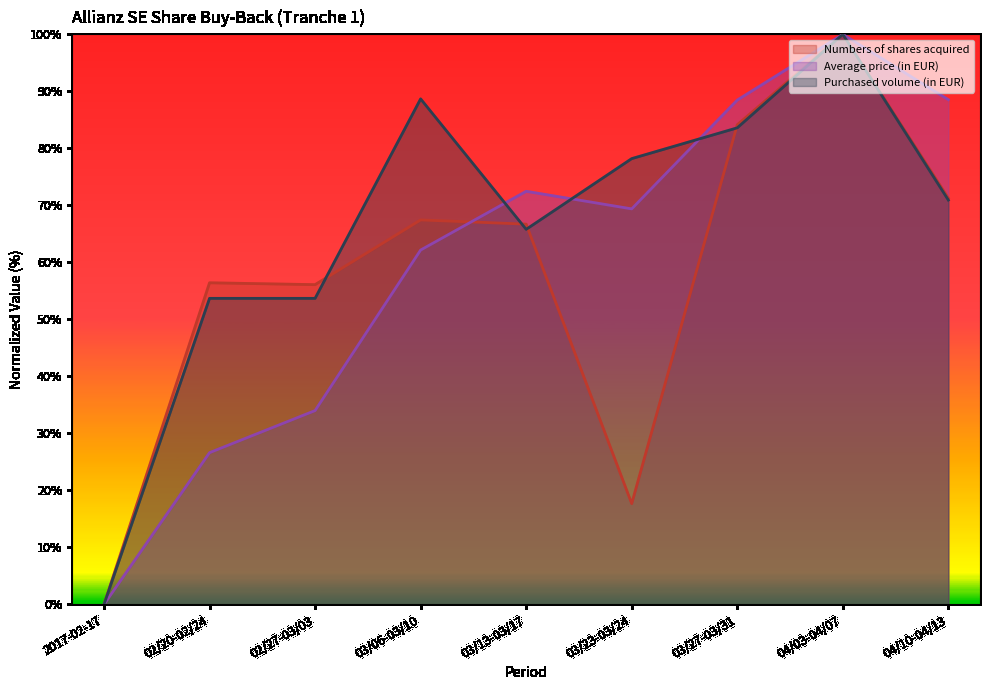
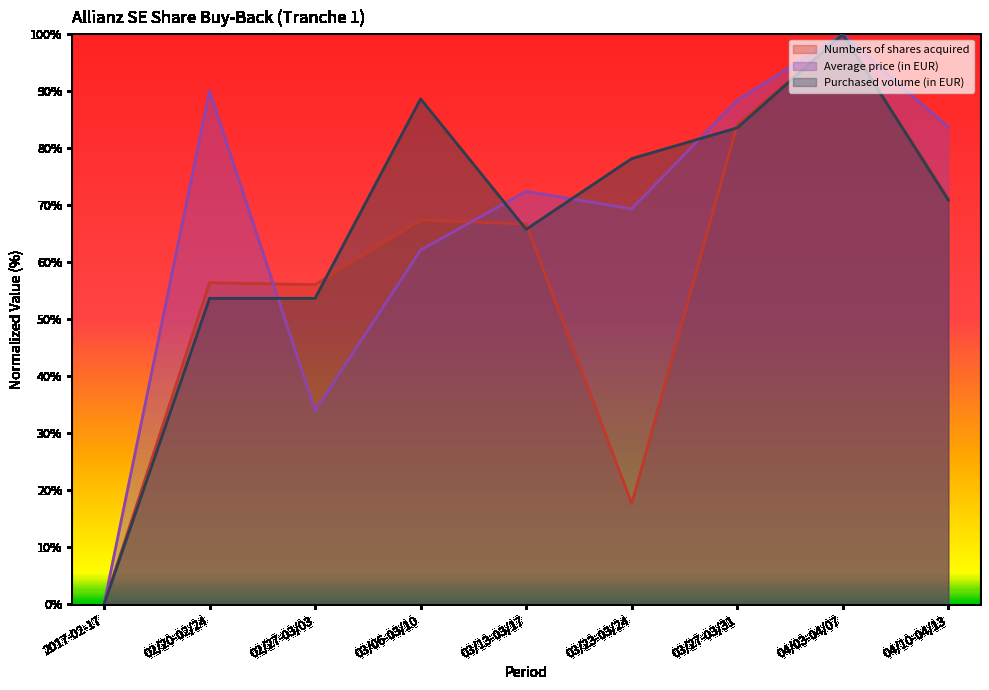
  {
    "Numbers of shares acquired": {
      "02/20-02/24": "56%",
      "02/27-03/03": "56%",
      "03/06-03/10": "67%",
      "03/13-03/17": "67%",
      "03/23-03/24": "18%",
      "03/27-03/31": "84%"
    },
    "Average price (in EUR)": {
-     "02/20-02/24": "27%",
+     "02/20-02/24": "90%",
      "02/27-03/03": "34%",
      "03/06-03/10": "62%",
      "03/13-03/17": "72%",
      "03/23-03/24": "69%",
      "03/27-03/31": "88%",
-     "04/10-04/13": "89%"
+     "04/10-04/13": "84%"
    },
    "Purchased volume (in EUR)": {
      "02/20-02/24": "54%",
      "02/27-03/03": "54%",
      "03/06-03/10": "89%",
      "03/13-03/17": "66%",
      "03/23-03/24": "78%",
      "03/27-03/31": "84%"
    }
  }
